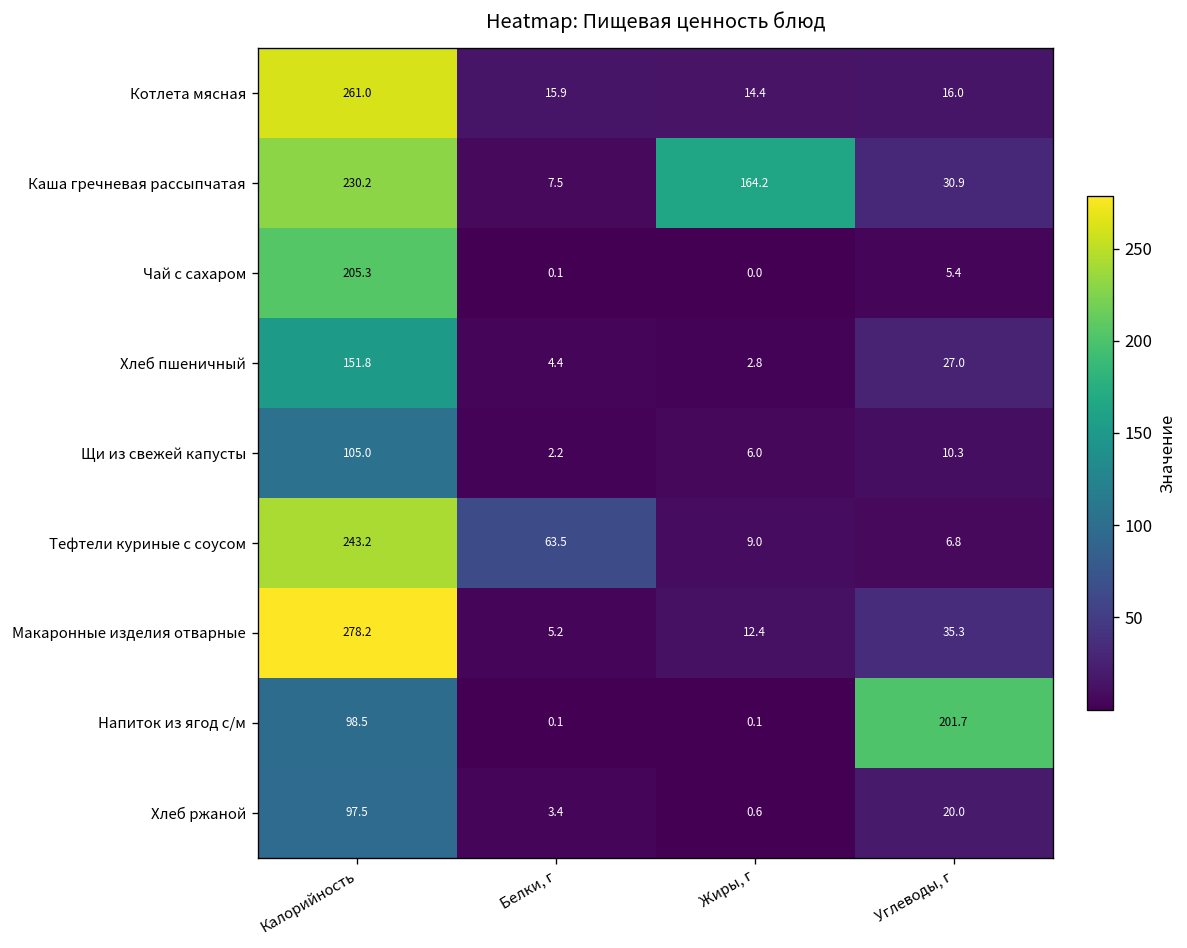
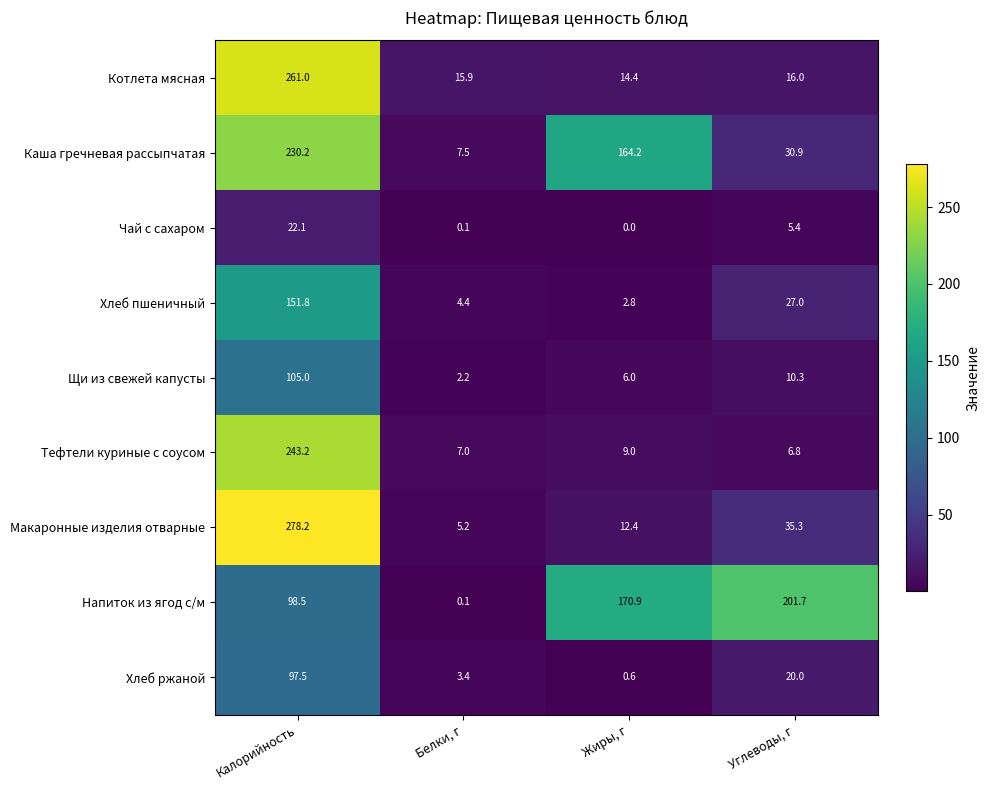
  {
    "Котлета мясная": {
      "Калорийность": 261.0,
      "Белки, г": 15.9,
      "Жиры, г": 14.4,
      "Углеводы, г": 16.0
    },
    "Каша гречневая рассыпчатая": {
      "Калорийность": 230.2,
      "Белки, г": 7.5,
      "Жиры, г": 164.2,
      "Углеводы, г": 30.9
    },
    "Чай с сахаром": {
-     "Калорийность": 205.3,
+     "Калорийность": 22.1,
      "Белки, г": 0.1,
      "Жиры, г": 0.0,
      "Углеводы, г": 5.4
    },
    "Хлеб пшеничный": {
      "Калорийность": 151.8,
      "Белки, г": 4.4,
      "Жиры, г": 2.8,
      "Углеводы, г": 27.0
    },
    "Щи из свежей капусты": {
      "Калорийность": 105.0,
      "Белки, г": 2.2,
      "Жиры, г": 6.0,
      "Углеводы, г": 10.3
    },
    "Тефтели куриные с соусом": {
      "Калорийность": 243.2,
-     "Белки, г": 63.5,
+     "Белки, г": 7.0,
      "Жиры, г": 9.0,
      "Углеводы, г": 6.8
    },
    "Макаронные изделия отварные": {
      "Калорийность": 278.2,
      "Белки, г": 5.2,
      "Жиры, г": 12.4,
      "Углеводы, г": 35.3
    },
    "Напиток из ягод с/м": {
      "Калорийность": 98.5,
      "Белки, г": 0.1,
-     "Жиры, г": 0.1,
+     "Жиры, г": 170.9,
      "Углеводы, г": 201.7
    },
    "Хлеб ржаной": {
      "Калорийность": 97.5,
      "Белки, г": 3.4,
      "Жиры, г": 0.6,
      "Углеводы, г": 20.0
    }
  }
